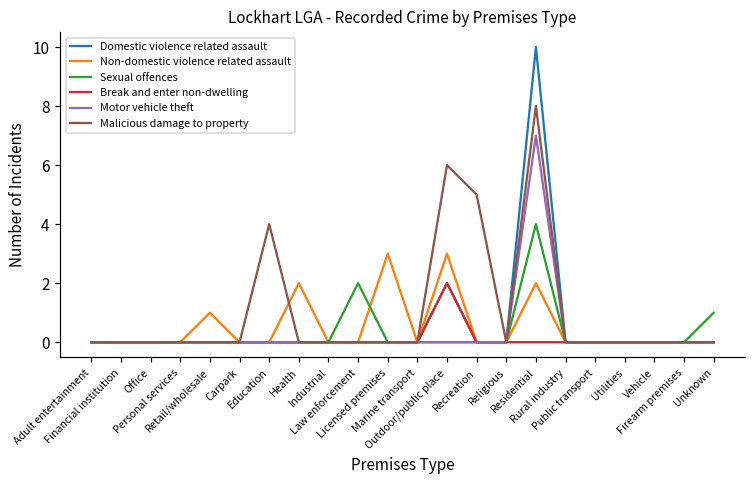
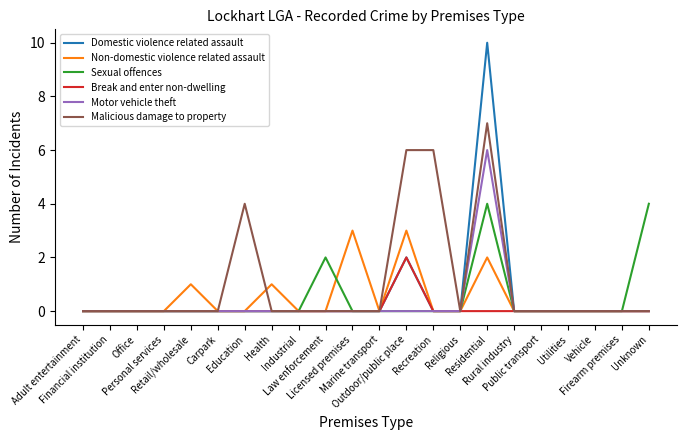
  {
    "Domestic violence related assault": {
      "Residential": 10
    },
    "Non-domestic violence related assault": {
      "Retail/wholesale": 1,
-     "Health": 2,
+     "Health": 1,
      "Licensed premises": 3,
      "Outdoor/public place": 3,
      "Residential": 2
    },
    "Sexual offences": {
      "Law enforcement": 2,
      "Residential": 4,
-     "Unknown": 1
+     "Unknown": 4
    },
    "Break and enter non-dwelling": {
      "Residential": 0
    },
    "Motor vehicle theft": {
-     "Residential": 7
+     "Residential": 6
    },
    "Malicious damage to property": {
      "Education": 4,
      "Outdoor/public place": 6,
-     "Recreation": 5,
-     "Residential": 8
+     "Recreation": 6,
+     "Residential": 7
    }
  }
